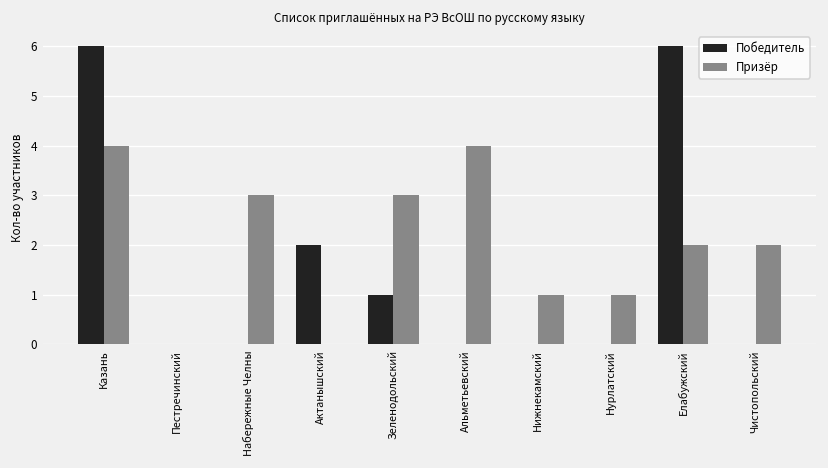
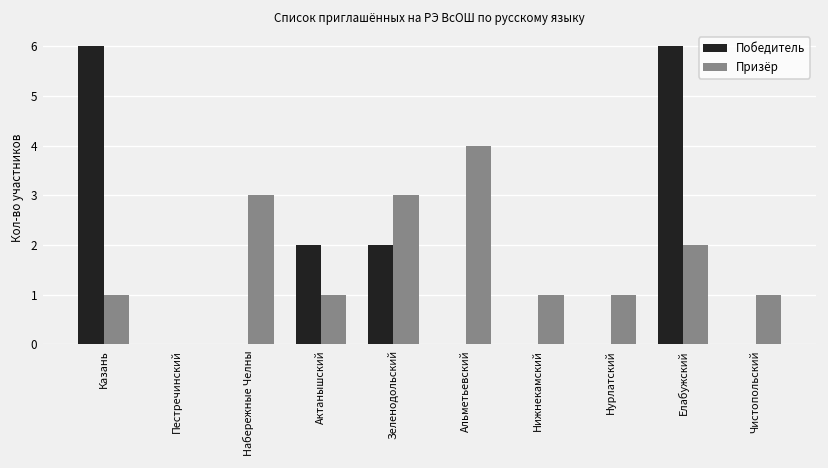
  {
    "Победитель": {
      "Казань": 6,
      "Пестречинский": 0,
      "Набережные Челны": 0,
      "Актанышский": 2,
-     "Зеленодольский": 1,
+     "Зеленодольский": 2,
      "Альметьевский": 0,
      "Нижнекамский": 0,
      "Нурлатский": 0,
      "Елабужский": 6,
      "Чистопольский": 0
    },
    "Призёр": {
-     "Казань": 4,
+     "Казань": 1,
      "Пестречинский": 0,
      "Набережные Челны": 3,
-     "Актанышский": 0,
+     "Актанышский": 1,
      "Зеленодольский": 3,
      "Альметьевский": 4,
      "Нижнекамский": 1,
      "Нурлатский": 1,
      "Елабужский": 2,
-     "Чистопольский": 2
+     "Чистопольский": 1
    }
  }
